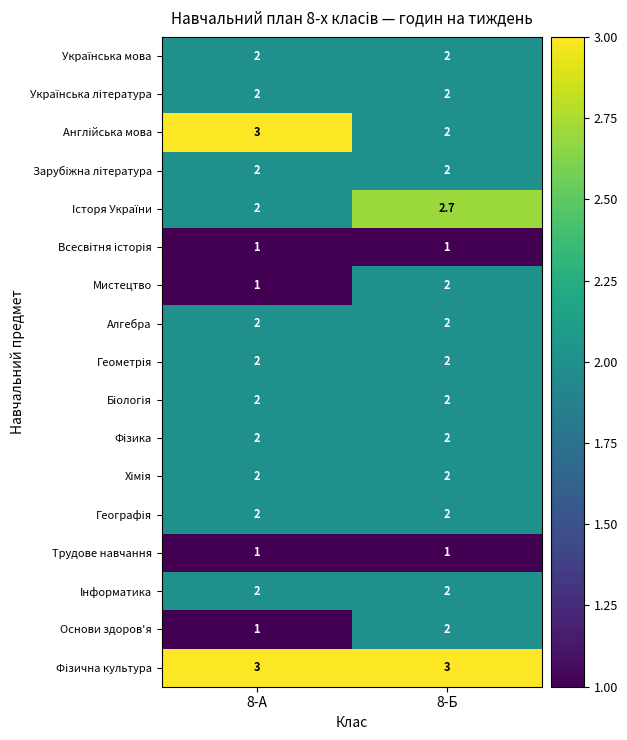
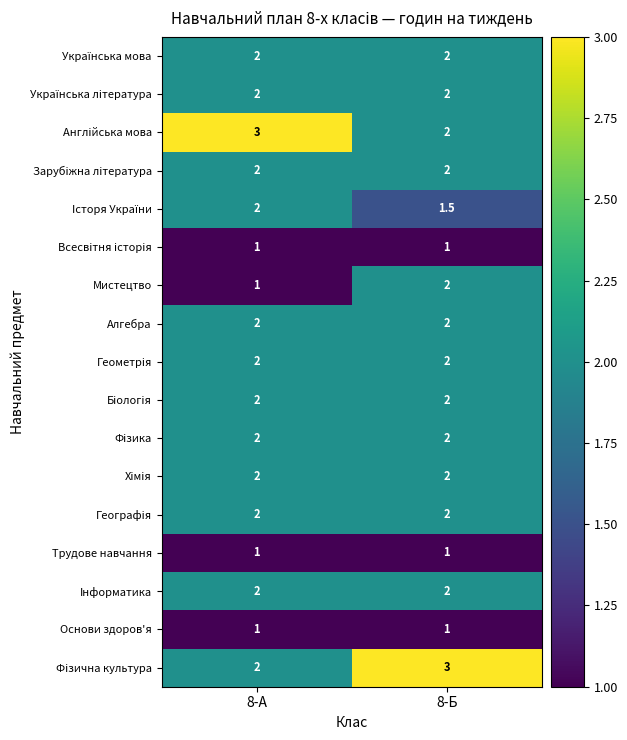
  {
    "Українська мова": {
      "8-А": 2,
      "8-Б": 2
    },
    "Українська література": {
      "8-А": 2,
      "8-Б": 2
    },
    "Англійська мова": {
      "8-А": 3,
      "8-Б": 2
    },
    "Зарубіжна література": {
      "8-А": 2,
      "8-Б": 2
    },
    "Історя України": {
      "8-А": 2,
-     "8-Б": 2.7
+     "8-Б": 1.5
    },
    "Всесвітня історія": {
      "8-А": 1,
      "8-Б": 1
    },
    "Мистецтво": {
      "8-А": 1,
      "8-Б": 2
    },
    "Алгебра": {
      "8-А": 2,
      "8-Б": 2
    },
    "Геометрія": {
      "8-А": 2,
      "8-Б": 2
    },
    "Біологія": {
      "8-А": 2,
      "8-Б": 2
    },
    "Фізика": {
      "8-А": 2,
      "8-Б": 2
    },
    "Хімія": {
      "8-А": 2,
      "8-Б": 2
    },
    "Географія": {
      "8-А": 2,
      "8-Б": 2
    },
    "Трудове навчання": {
      "8-А": 1,
      "8-Б": 1
    },
    "Інформатика": {
      "8-А": 2,
      "8-Б": 2
    },
    "Основи здоров'я": {
      "8-А": 1,
-     "8-Б": 2
+     "8-Б": 1
    },
    "Фізична культура": {
-     "8-А": 3,
+     "8-А": 2,
      "8-Б": 3
    }
  }
